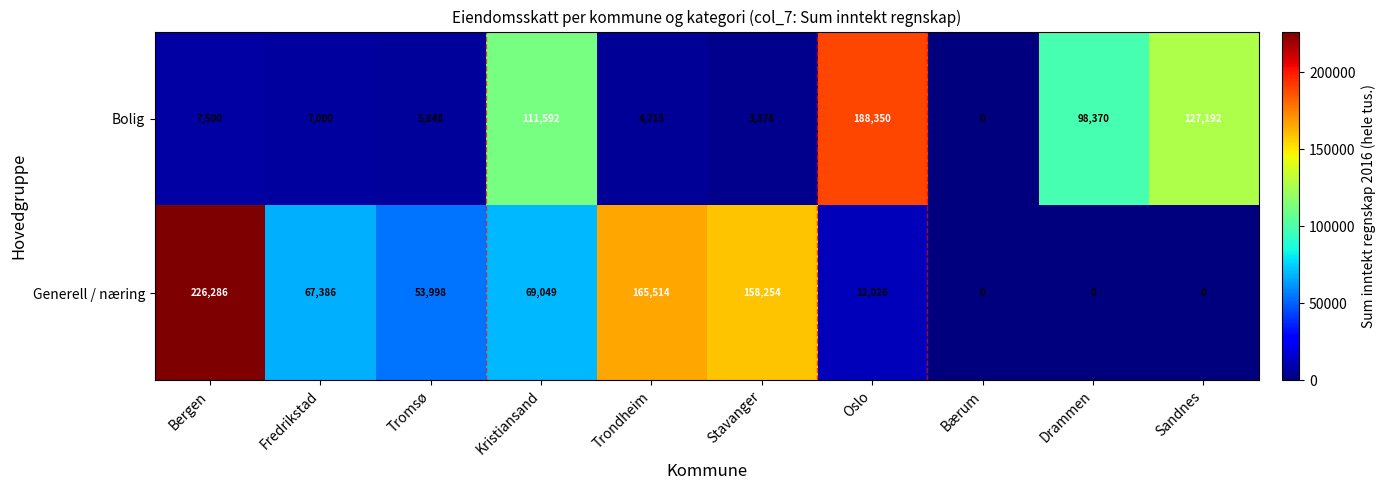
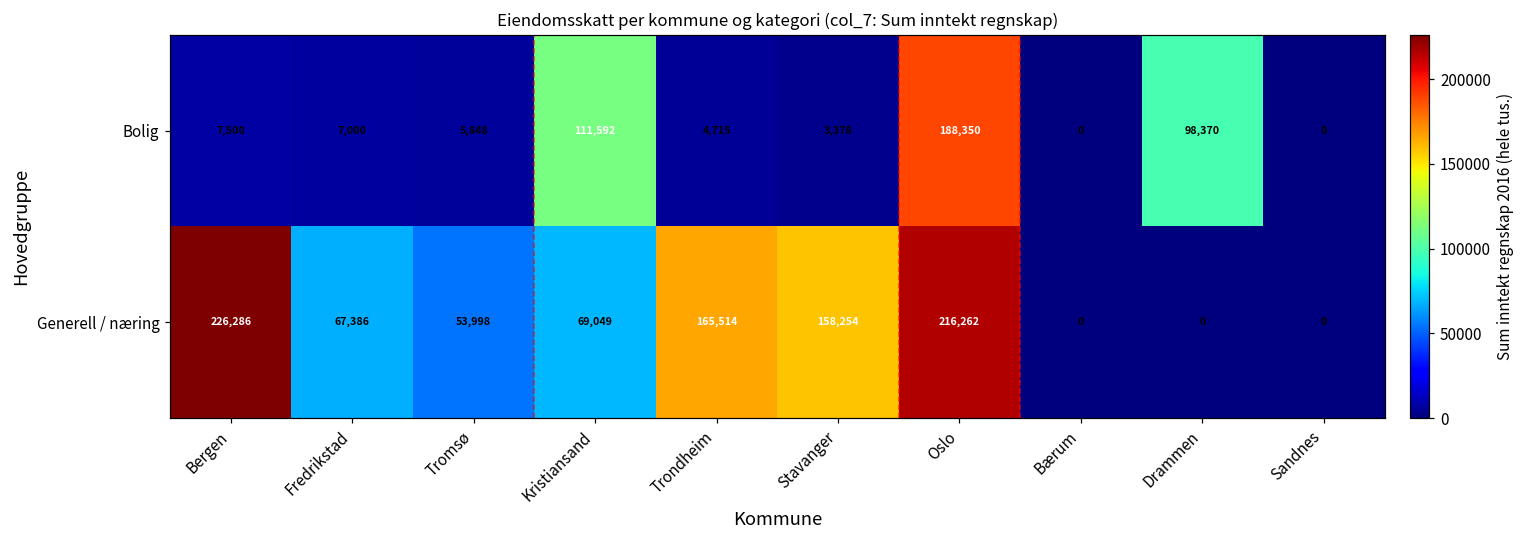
  {
    "Bolig": {
      "Bergen": "7,500",
      "Fredrikstad": "7,000",
      "Tromsø": "5,848",
      "Kristiansand": "111,592",
      "Trondheim": "4,715",
      "Stavanger": "3,378",
      "Oslo": "188,350",
      "Bærum": "0",
      "Drammen": "98,370",
-     "Sandnes": "127,192"
+     "Sandnes": "0"
    },
    "Generell / næring": {
      "Bergen": "226,286",
      "Fredrikstad": "67,386",
      "Tromsø": "53,998",
      "Kristiansand": "69,049",
      "Trondheim": "165,514",
      "Stavanger": "158,254",
-     "Oslo": "12,026",
+     "Oslo": "216,262",
      "Bærum": "0",
      "Drammen": "0",
      "Sandnes": "0"
    }
  }
